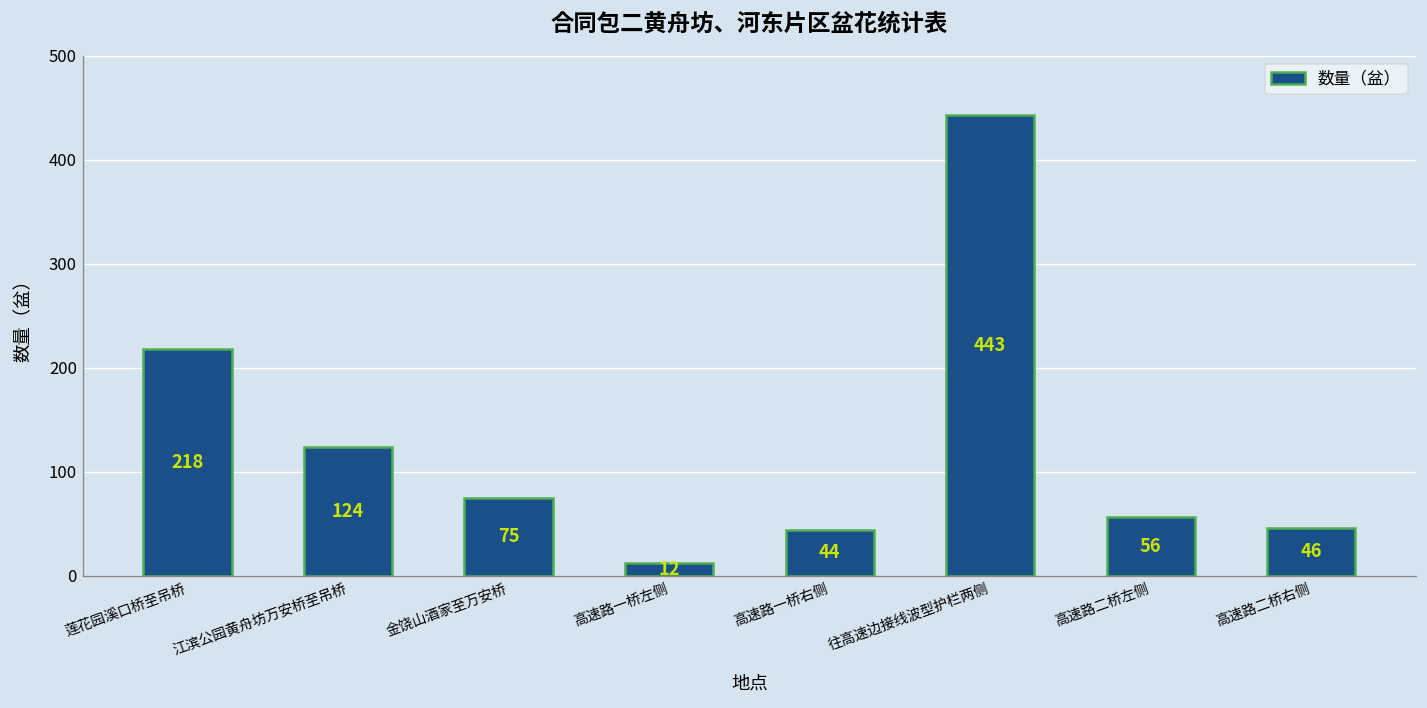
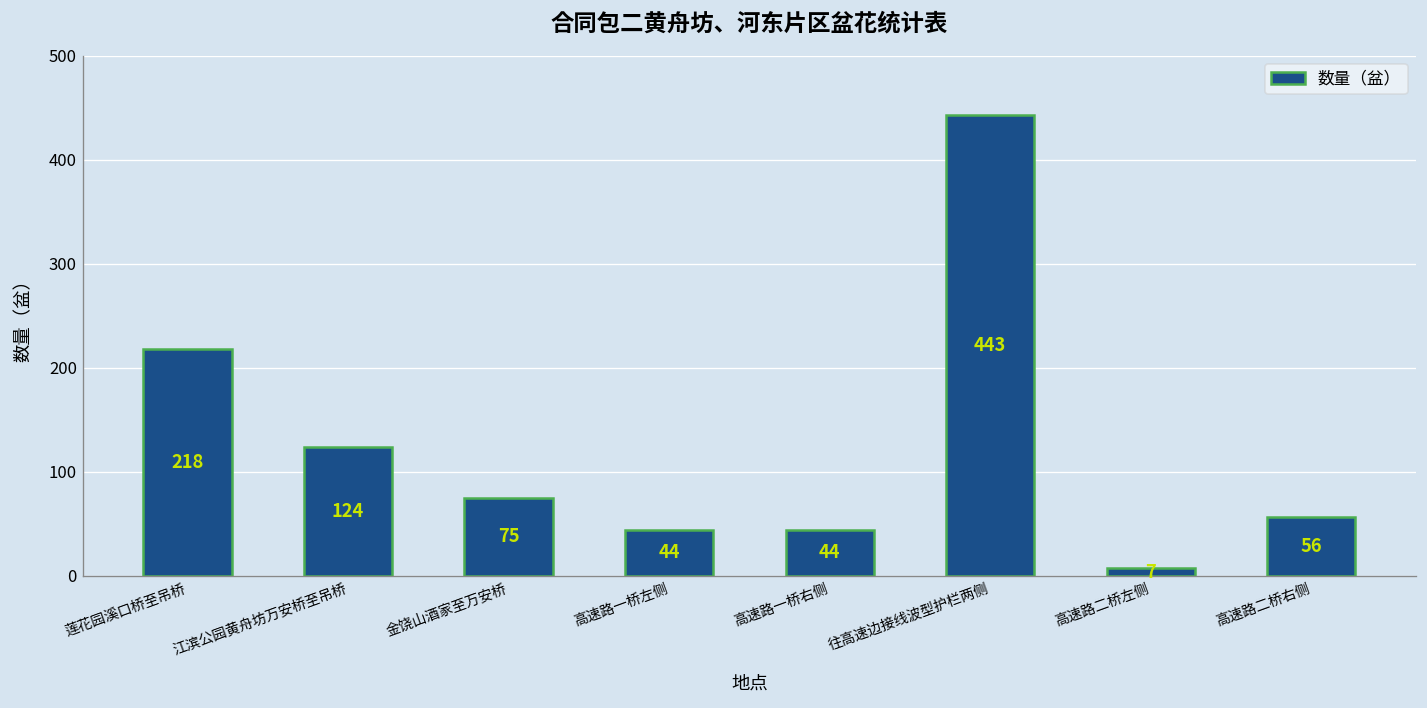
  {
    "莲花园溪口桥至吊桥": 218,
    "江滨公园黄舟坊万安桥至吊桥": 124,
    "金饶山酒家至万安桥": 75,
-   "高速路一桥左侧": 12,
+   "高速路一桥左侧": 44,
    "高速路一桥右侧": 44,
    "往高速边接线波型护栏两侧": 443,
-   "高速路二桥左侧": 56,
-   "高速路二桥右侧": 46
+   "高速路二桥左侧": 7,
+   "高速路二桥右侧": 56
  }
